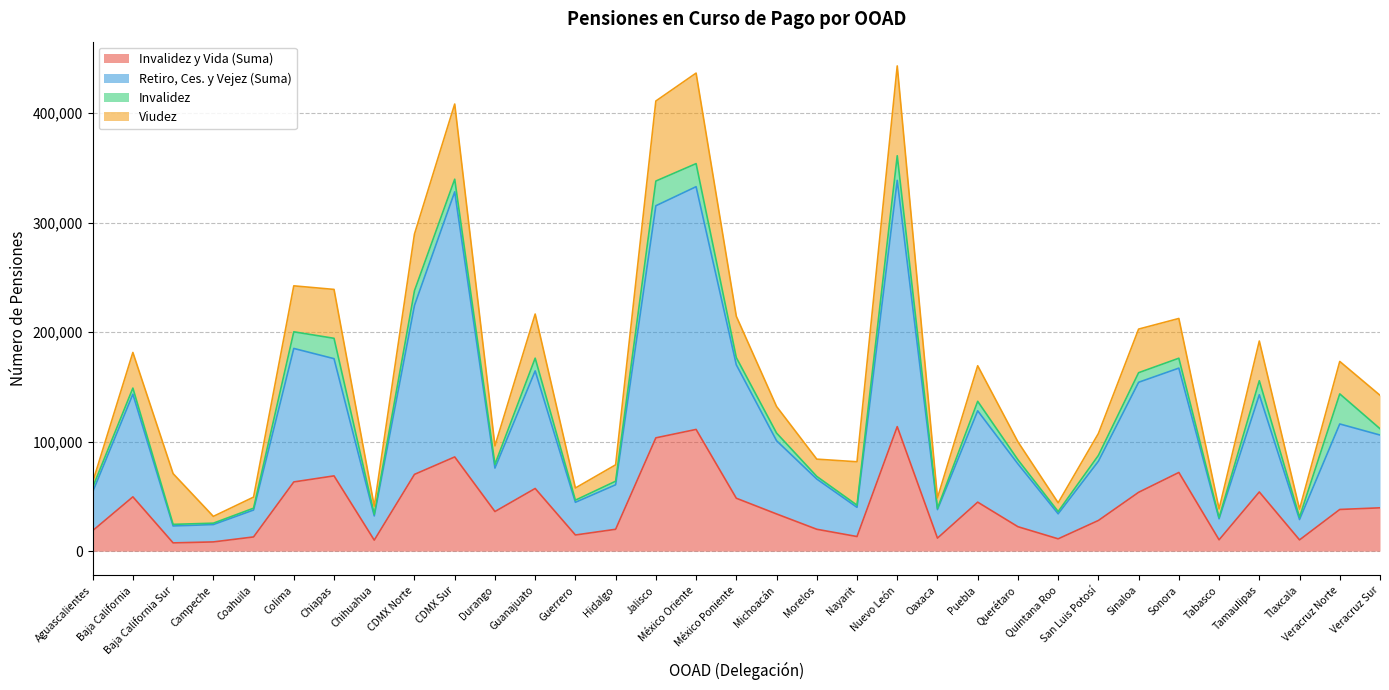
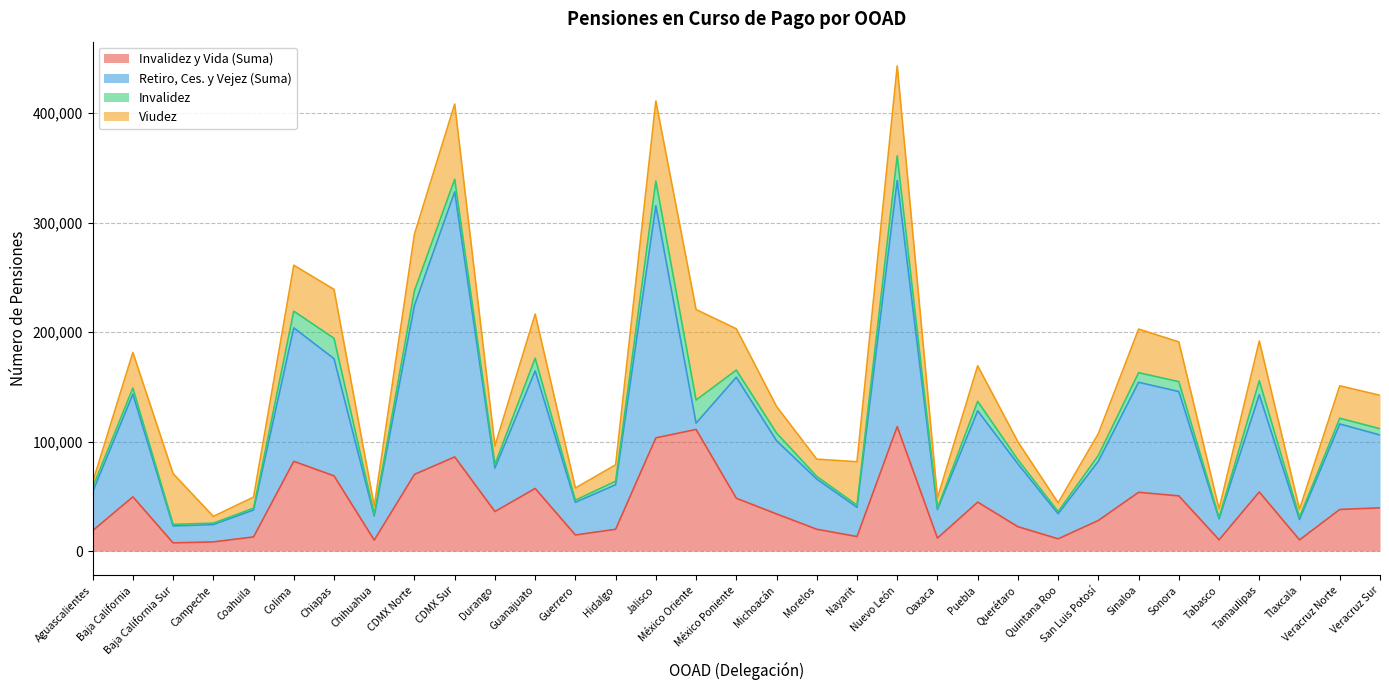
  {
    "Invalidez y Vida (Suma)": {
      "Aguascalientes": "19,000",
      "Baja California": "50,000",
      "Baja California Sur": "8,000",
      "Campeche": "8,000",
      "Coahuila": "13,000",
-     "Colima": "63,000",
+     "Colima": "82,000",
      "Chiapas": "69,000",
      "Chihuahua": "10,000",
      "CDMX Norte": "70,000",
      "CDMX Sur": "86,000",
      "Durango": "36,000",
      "Guanajuato": "57,000",
      "Guerrero": "15,000",
      "Hidalgo": "20,000",
      "Jalisco": "103,000",
      "México Oriente": "111,000",
      "México Poniente": "48,000",
      "Michoacán": "34,000",
      "Morelos": "20,000",
      "Nayarit": "13,000",
      "Nuevo León": "114,000",
      "Oaxaca": "12,000",
      "Puebla": "45,000",
      "Querétaro": "22,000",
      "Quintana Roo": "11,000",
      "San Luis Potosí": "28,000",
      "Sinaloa": "54,000",
-     "Sonora": "72,000",
+     "Sonora": "50,000",
      "Tabasco": "10,000",
      "Tamaulipas": "54,000",
      "Tlaxcala": "10,000",
      "Veracruz Norte": "38,000",
      "Veracruz Sur": "40,000"
    },
    "Retiro, Ces. y Vejez (Suma)": {
      "Aguascalientes": "35,000",
      "Baja California": "94,000",
      "Colima": "122,000",
      "Chiapas": "107,000",
      "CDMX Norte": "154,000",
      "CDMX Sur": "242,000",
      "Durango": "40,000",
      "Guanajuato": "107,000",
      "Hidalgo": "41,000",
      "Jalisco": "212,000",
-     "México Oriente": "222,000",
-     "México Poniente": "122,000",
+     "México Oriente": "6,000",
+     "México Poniente": "110,000",
      "Michoacán": "67,000",
      "Morelos": "46,000",
      "Nuevo León": "225,000",
      "Puebla": "83,000",
      "Querétaro": "57,000",
      "San Luis Potosí": "54,000",
      "Sinaloa": "100,000",
      "Sonora": "95,000",
      "Tamaulipas": "89,000",
      "Veracruz Norte": "78,000",
      "Veracruz Sur": "66,000"
    },
    "Invalidez": {
      "Aguascalientes": "4,000",
      "Baja California": "6,000",
      "Colima": "15,000",
      "Chiapas": "19,000",
      "CDMX Norte": "13,000",
      "CDMX Sur": "11,000",
      "Durango": "3,000",
      "Guanajuato": "12,000",
      "Hidalgo": "3,000",
      "Jalisco": "23,000",
      "México Oriente": "21,000",
      "México Poniente": "7,000",
      "Michoacán": "7,000",
      "Morelos": "2,000",
      "Nuevo León": "22,000",
      "Puebla": "9,000",
      "Querétaro": "4,000",
      "San Luis Potosí": "5,000",
      "Sinaloa": "9,000",
      "Sonora": "9,000",
      "Tamaulipas": "13,000",
-     "Veracruz Norte": "27,000",
+     "Veracruz Norte": "5,000",
      "Veracruz Sur": "6,000"
    },
    "Viudez": {
      "Aguascalientes": "5,000",
      "Baja California": "33,000",
      "Baja California Sur": "46,000",
      "Campeche": "6,000",
      "Coahuila": "10,000",
      "Colima": "42,000",
      "Chiapas": "45,000",
      "Chihuahua": "7,000",
      "CDMX Norte": "52,000",
      "CDMX Sur": "69,000",
      "Durango": "17,000",
      "Guanajuato": "40,000",
      "Guerrero": "11,000",
      "Hidalgo": "15,000",
      "Jalisco": "73,000",
      "México Oriente": "83,000",
      "México Poniente": "38,000",
      "Michoacán": "24,000",
      "Morelos": "16,000",
      "Nayarit": "40,000",
      "Nuevo León": "82,000",
      "Oaxaca": "10,000",
      "Puebla": "32,000",
      "Querétaro": "16,000",
      "Quintana Roo": "8,000",
      "San Luis Potosí": "20,000",
      "Sinaloa": "40,000",
      "Sonora": "36,000",
      "Tabasco": "8,000",
      "Tamaulipas": "36,000",
      "Tlaxcala": "7,000",
      "Veracruz Norte": "30,000",
      "Veracruz Sur": "31,000"
    }
  }
